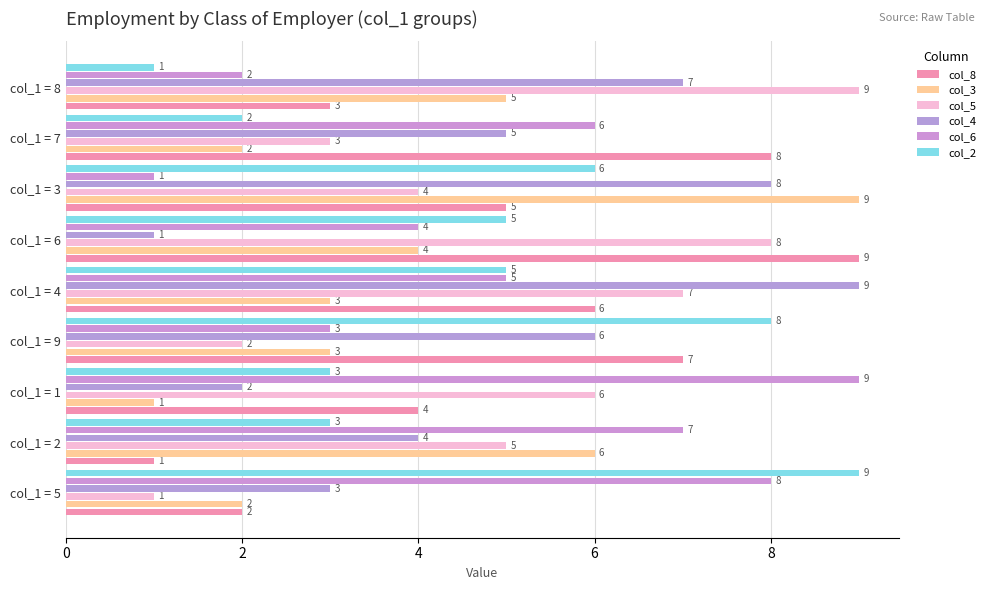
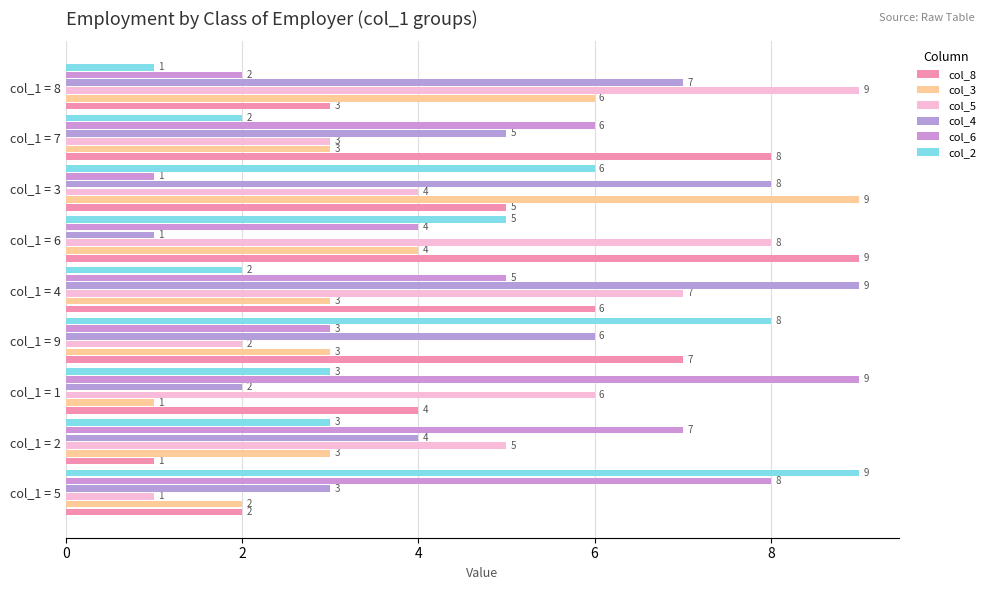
  {
    "col_3": {
-     "col_1 = 8": 5,
-     "col_1 = 7": 2,
+     "col_1 = 8": 6,
+     "col_1 = 7": 3,
      "col_1 = 3": 9,
      "col_1 = 6": 4,
      "col_1 = 4": 3,
      "col_1 = 9": 3,
      "col_1 = 1": 1,
-     "col_1 = 2": 6
+     "col_1 = 2": 3
    },
    "col_2": {
      "col_1 = 8": 1,
      "col_1 = 7": 2,
      "col_1 = 3": 6,
      "col_1 = 6": 5,
-     "col_1 = 4": 5,
+     "col_1 = 4": 2,
      "col_1 = 9": 8,
      "col_1 = 1": 3,
      "col_1 = 2": 3,
      "col_1 = 5": 9
    }
  }
